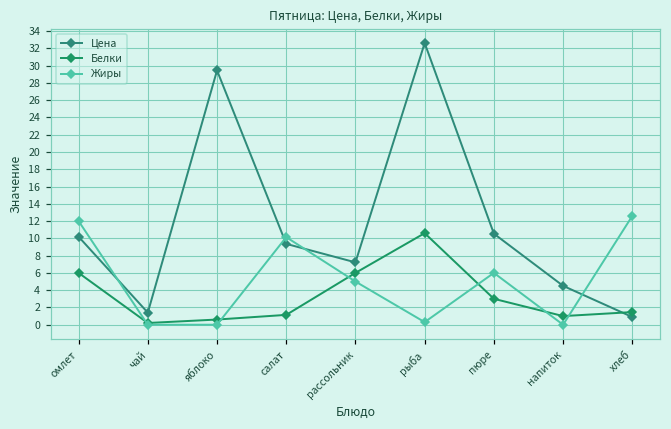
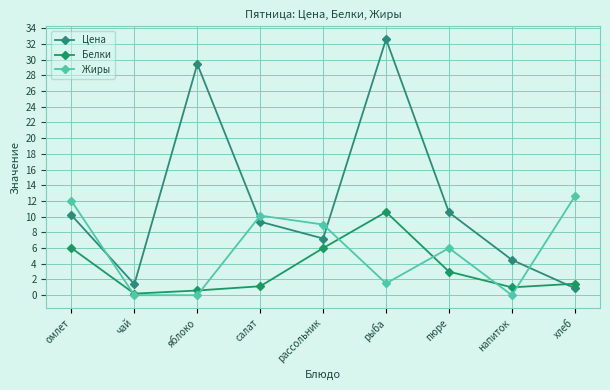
  {
    "Жиры": {
      "омлет": 12,
      "яблоко": 0,
      "салат": 10,
-     "рассольник": 5,
-     "рыба": 0,
+     "рассольник": 9,
+     "рыба": 2,
      "пюре": 6,
      "напиток": 0,
      "хлеб": 13
    }
  }
